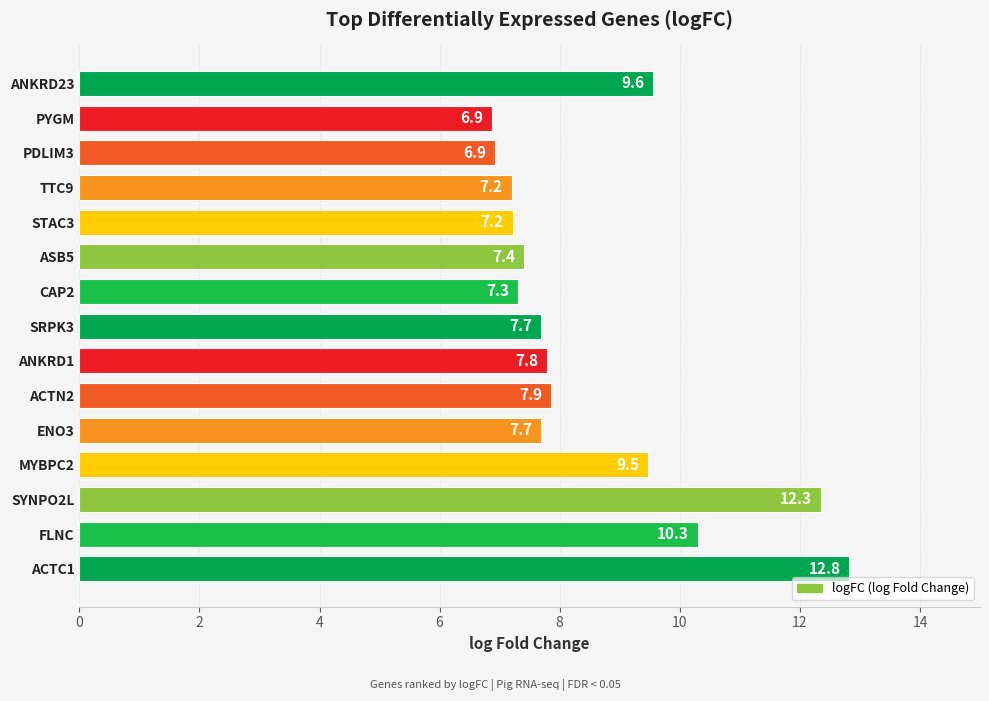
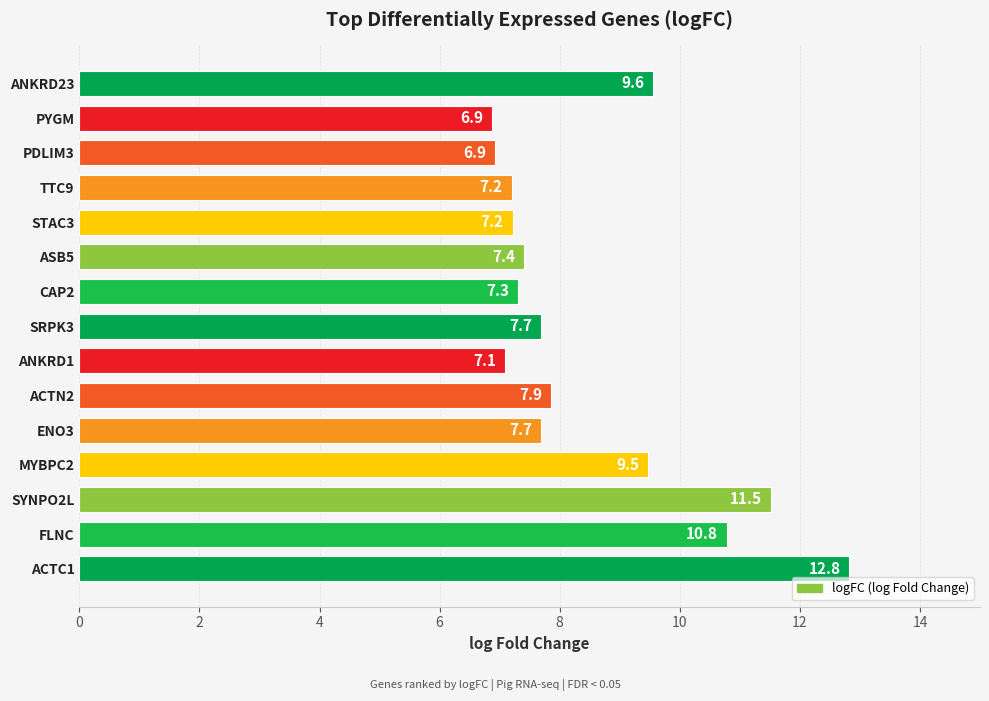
  {
    "ANKRD23": 9.6,
    "PYGM": 6.9,
    "PDLIM3": 6.9,
    "TTC9": 7.2,
    "STAC3": 7.2,
    "ASB5": 7.4,
    "CAP2": 7.3,
    "SRPK3": 7.7,
-   "ANKRD1": 7.8,
+   "ANKRD1": 7.1,
    "ACTN2": 7.9,
    "ENO3": 7.7,
    "MYBPC2": 9.5,
-   "SYNPO2L": 12.3,
-   "FLNC": 10.3,
+   "SYNPO2L": 11.5,
+   "FLNC": 10.8,
    "ACTC1": 12.8
  }
